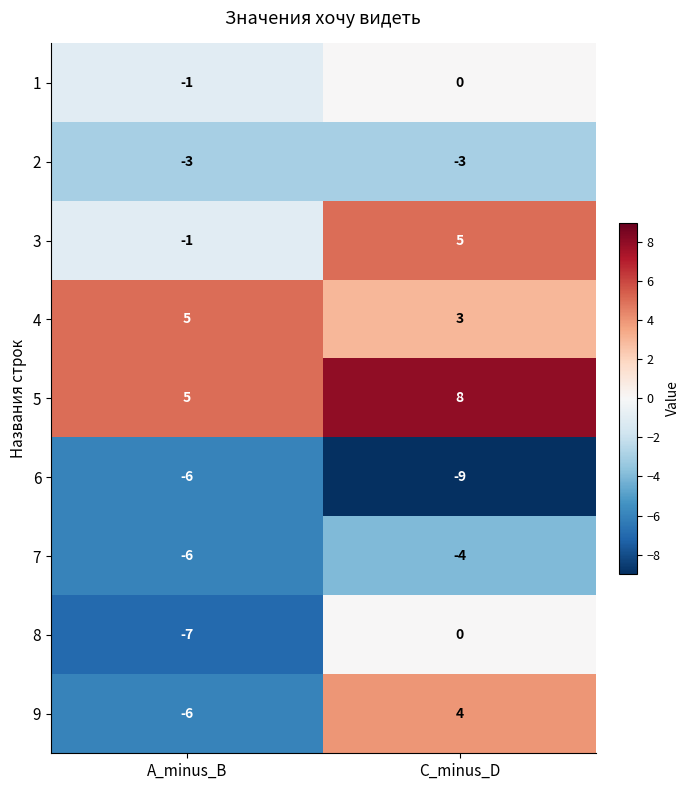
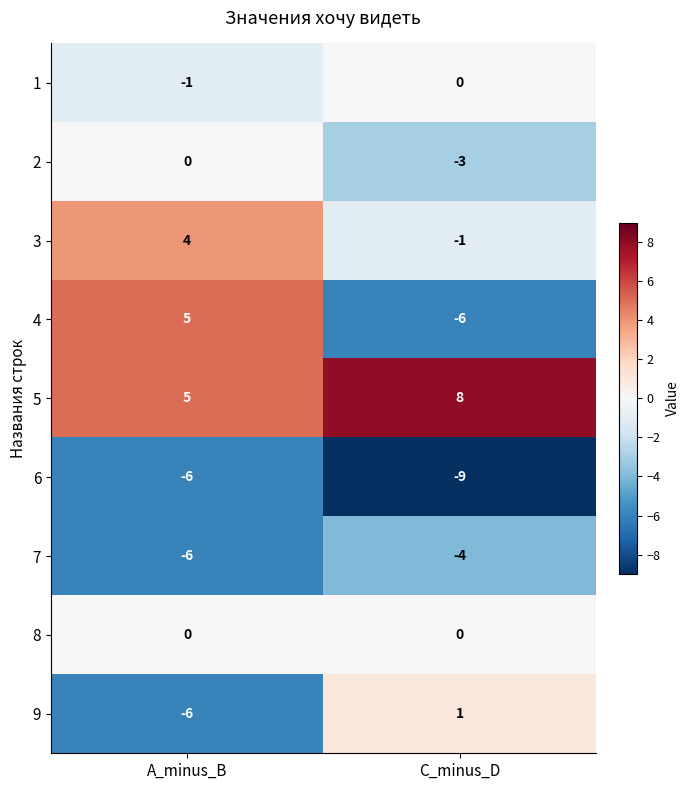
  {
    "1": {
      "A_minus_B": -1,
      "C_minus_D": 0
    },
    "2": {
-     "A_minus_B": -3,
+     "A_minus_B": 0,
      "C_minus_D": -3
    },
    "3": {
-     "A_minus_B": -1,
-     "C_minus_D": 5
+     "A_minus_B": 4,
+     "C_minus_D": -1
    },
    "4": {
      "A_minus_B": 5,
-     "C_minus_D": 3
+     "C_minus_D": -6
    },
    "5": {
      "A_minus_B": 5,
      "C_minus_D": 8
    },
    "6": {
      "A_minus_B": -6,
      "C_minus_D": -9
    },
    "7": {
      "A_minus_B": -6,
      "C_minus_D": -4
    },
    "8": {
-     "A_minus_B": -7,
+     "A_minus_B": 0,
      "C_minus_D": 0
    },
    "9": {
      "A_minus_B": -6,
-     "C_minus_D": 4
+     "C_minus_D": 1
    }
  }
